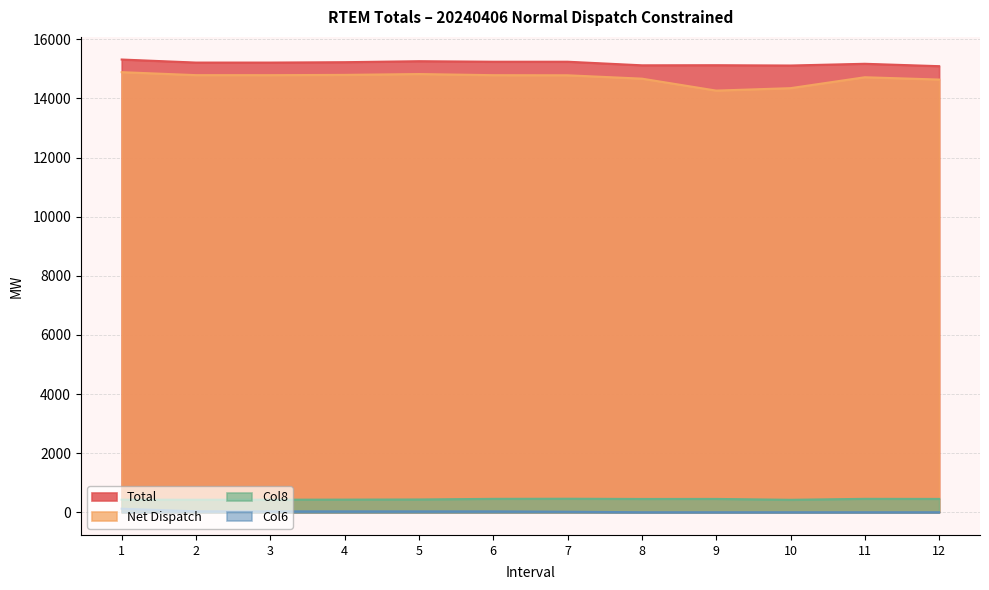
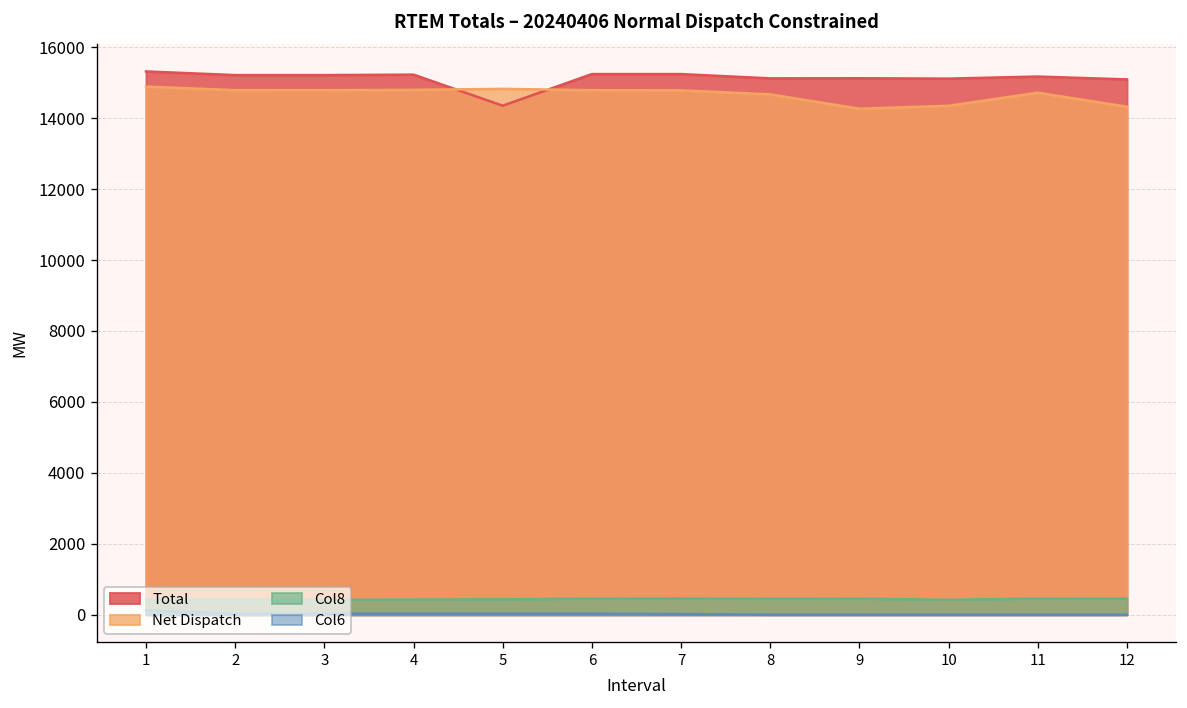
  {
    "Total": {
      "1": 15300,
      "2": 15200,
      "3": 15200,
      "4": 15200,
-     "5": 15300,
+     "5": 14400,
      "6": 15200,
      "7": 15200,
      "8": 15100,
      "9": 15100,
      "10": 15100,
      "11": 15200,
      "12": 15100
    },
    "Net Dispatch": {
      "1": 14900,
      "2": 14800,
      "3": 14800,
      "4": 14800,
      "5": 14800,
      "6": 14800,
      "7": 14800,
      "8": 14700,
      "9": 14300,
      "10": 14300,
      "11": 14700,
-     "12": 14600
+     "12": 14300
    }
  }
